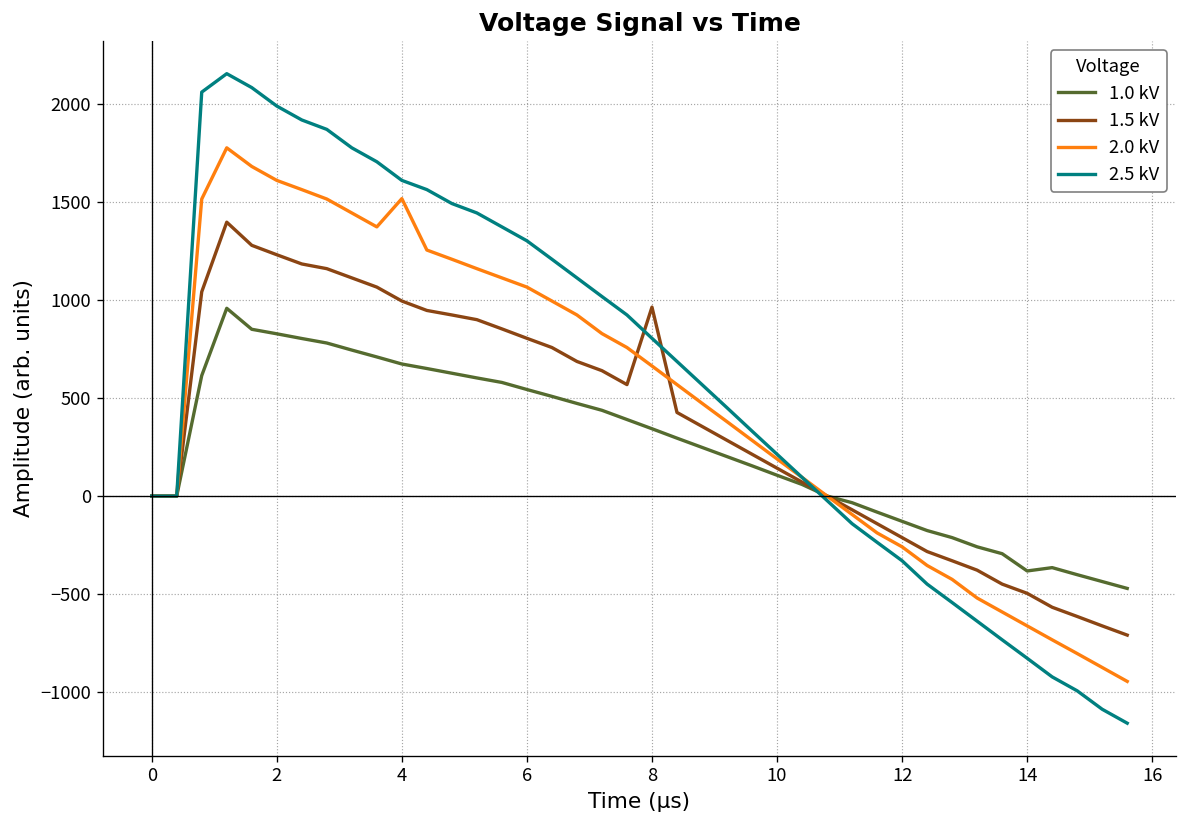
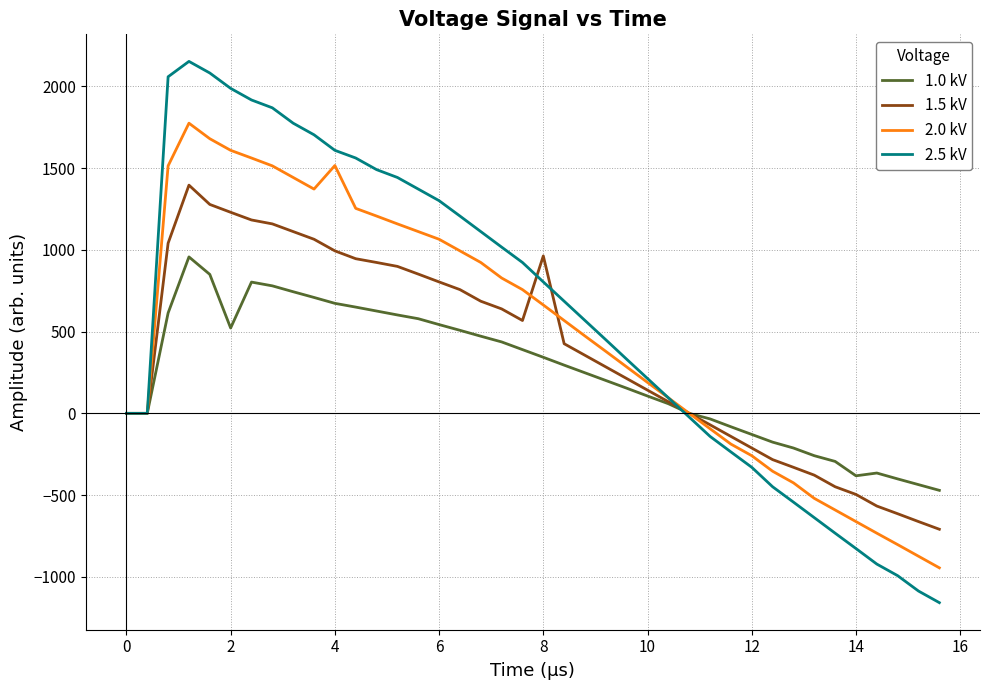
  {
    "1.0 kV": {
-     "2": 830,
+     "2": 520,
      "4": 670,
      "6": 540,
      "8": 340,
      "10": 110,
      "12": -130,
      "14": -380
    },
    "1.5 kV": {
      "2": 1230,
      "4": 990,
      "6": 800,
      "8": 960,
      "10": 140,
      "12": -210,
      "14": -500
    },
    "2.0 kV": {
      "2": 1610,
      "4": 1520,
      "6": 1070,
      "8": 660,
      "10": 190,
      "12": -260,
      "14": -660
    },
    "2.5 kV": {
      "2": 1990,
      "4": 1610,
      "6": 1300,
      "8": 800,
      "10": 210,
      "12": -330,
      "14": -830
    }
  }
